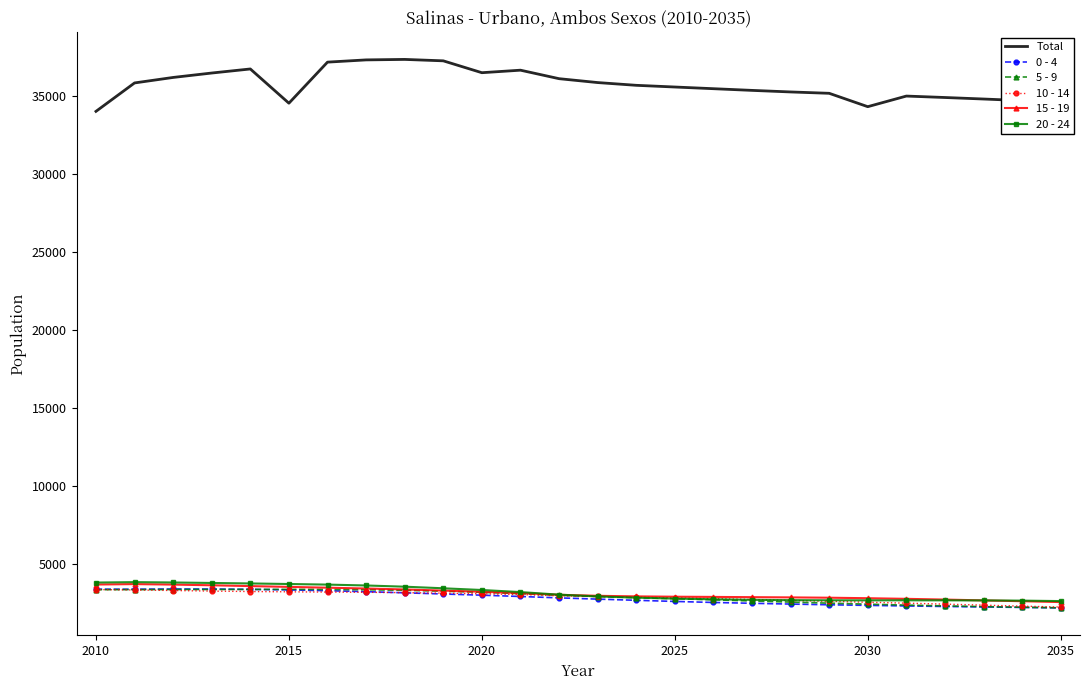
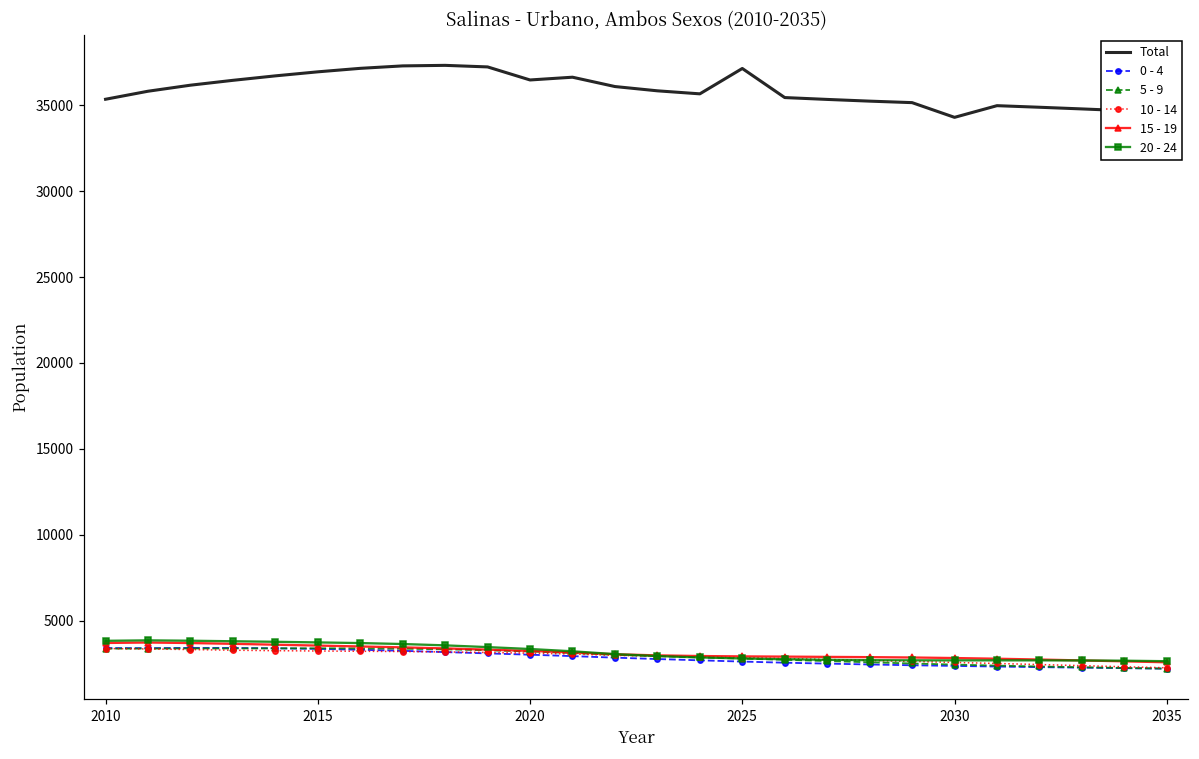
  {
    "Total": {
-     "2010": 34000,
-     "2015": 34500,
+     "2010": 35400,
+     "2015": 37000,
      "2020": 36500,
-     "2025": 35600,
+     "2025": 37200,
      "2030": 34300
    },
    "0 - 4": {
      "2025": 2600
    }
  }
